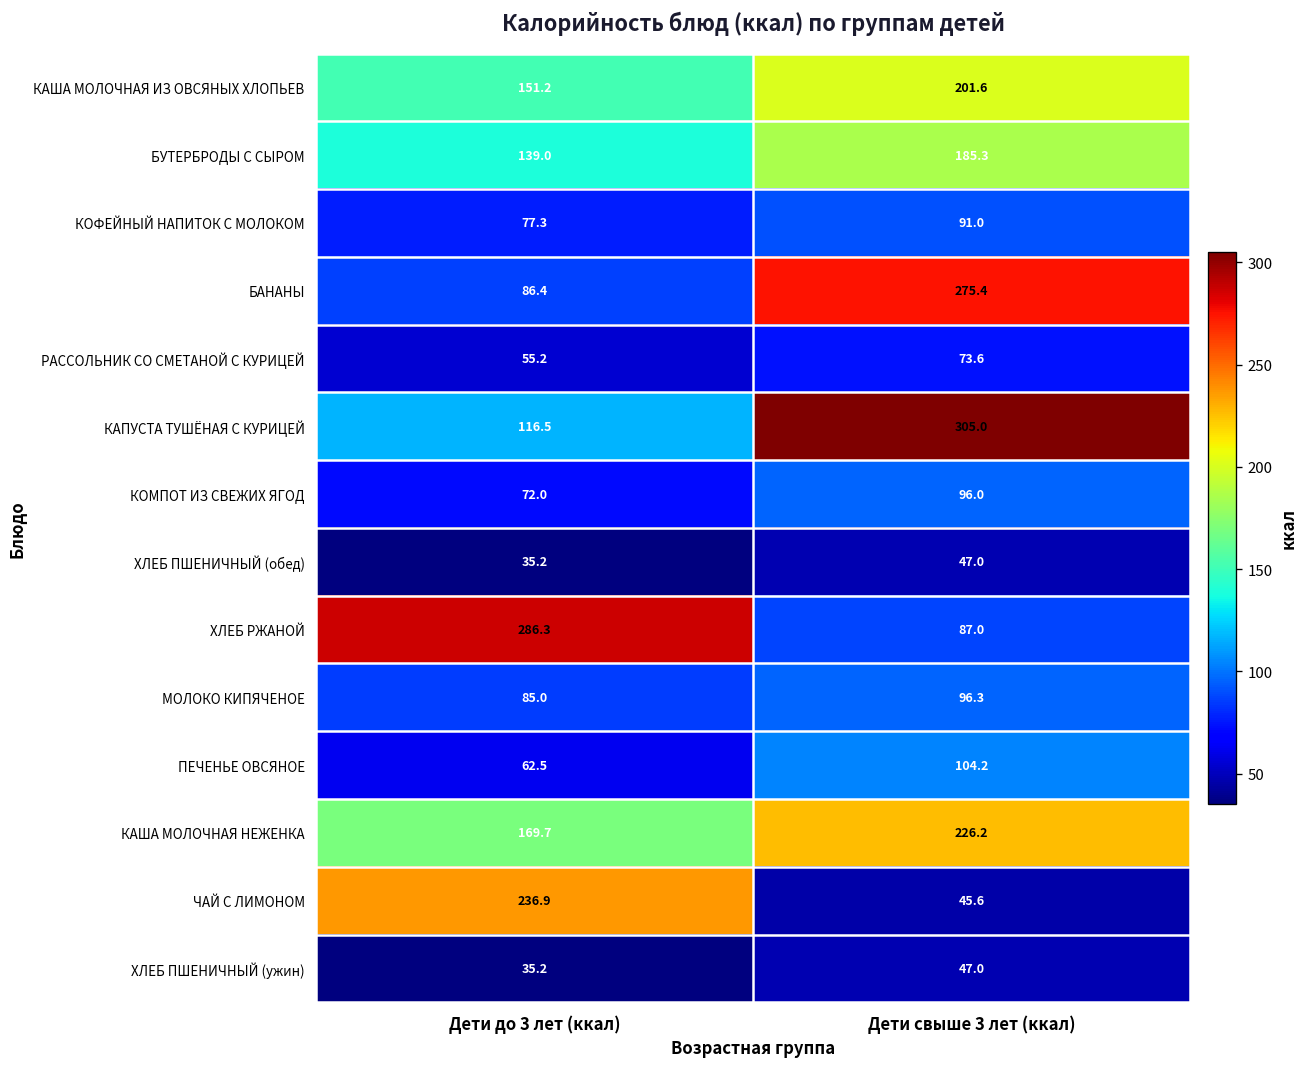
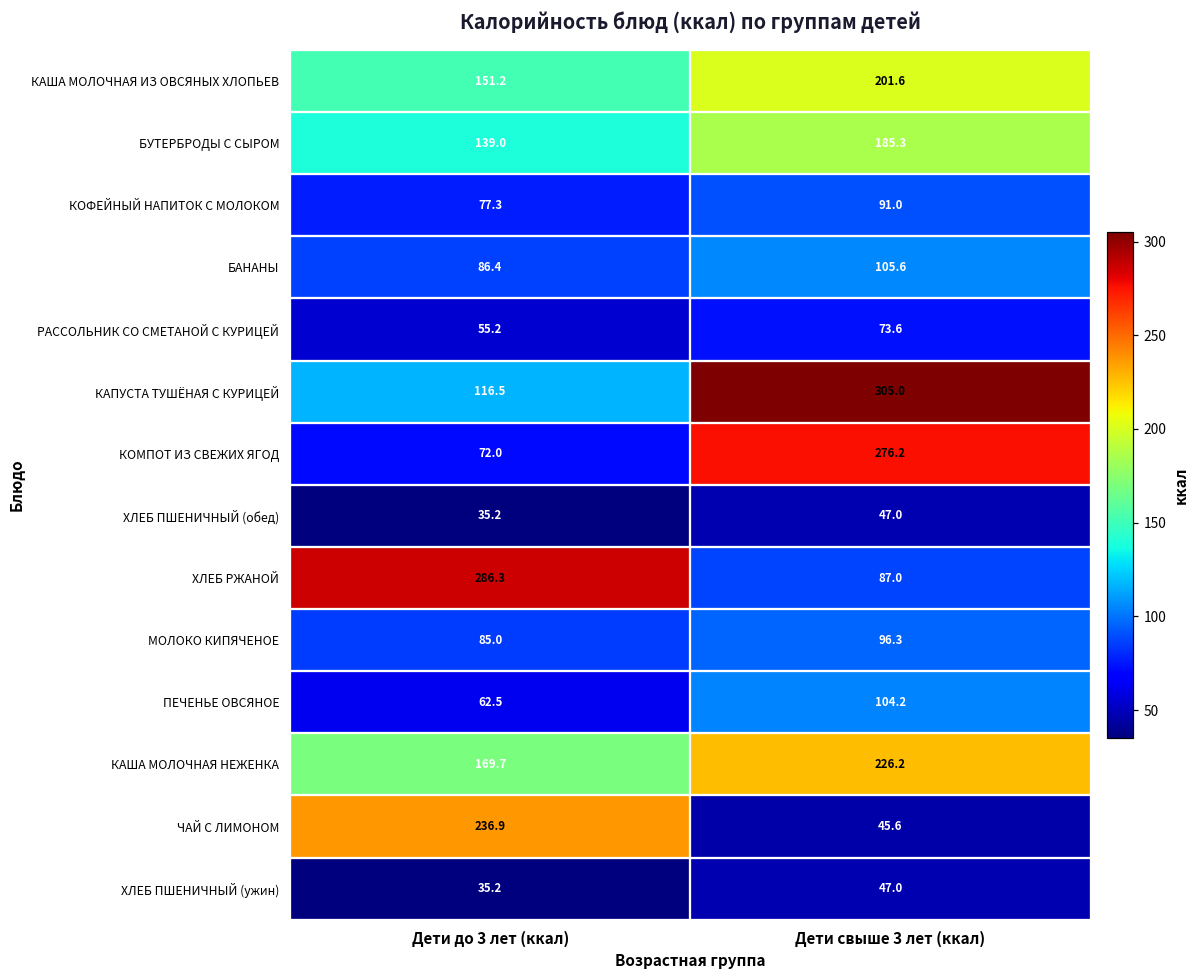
  {
    "КАША МОЛОЧНАЯ ИЗ ОВСЯНЫХ ХЛОПЬЕВ": {
      "Дети до 3 лет (ккал)": 151.2,
      "Дети свыше 3 лет (ккал)": 201.6
    },
    "БУТЕРБРОДЫ С СЫРОМ": {
      "Дети до 3 лет (ккал)": 139.0,
      "Дети свыше 3 лет (ккал)": 185.3
    },
    "КОФЕЙНЫЙ НАПИТОК С МОЛОКОМ": {
      "Дети до 3 лет (ккал)": 77.3,
      "Дети свыше 3 лет (ккал)": 91.0
    },
    "БАНАНЫ": {
      "Дети до 3 лет (ккал)": 86.4,
-     "Дети свыше 3 лет (ккал)": 275.4
+     "Дети свыше 3 лет (ккал)": 105.6
    },
    "РАССОЛЬНИК СО СМЕТАНОЙ С КУРИЦЕЙ": {
      "Дети до 3 лет (ккал)": 55.2,
      "Дети свыше 3 лет (ккал)": 73.6
    },
    "КАПУСТА ТУШЁНАЯ С КУРИЦЕЙ": {
      "Дети до 3 лет (ккал)": 116.5,
      "Дети свыше 3 лет (ккал)": 305.0
    },
    "КОМПОТ ИЗ СВЕЖИХ ЯГОД": {
      "Дети до 3 лет (ккал)": 72.0,
-     "Дети свыше 3 лет (ккал)": 96.0
+     "Дети свыше 3 лет (ккал)": 276.2
    },
    "ХЛЕБ ПШЕНИЧНЫЙ (обед)": {
      "Дети до 3 лет (ккал)": 35.2,
      "Дети свыше 3 лет (ккал)": 47.0
    },
    "ХЛЕБ РЖАНОЙ": {
      "Дети до 3 лет (ккал)": 286.3,
      "Дети свыше 3 лет (ккал)": 87.0
    },
    "МОЛОКО КИПЯЧЕНОЕ": {
      "Дети до 3 лет (ккал)": 85.0,
      "Дети свыше 3 лет (ккал)": 96.3
    },
    "ПЕЧЕНЬЕ ОВСЯНОЕ": {
      "Дети до 3 лет (ккал)": 62.5,
      "Дети свыше 3 лет (ккал)": 104.2
    },
    "КАША МОЛОЧНАЯ НЕЖЕНКА": {
      "Дети до 3 лет (ккал)": 169.7,
      "Дети свыше 3 лет (ккал)": 226.2
    },
    "ЧАЙ С ЛИМОНОМ": {
      "Дети до 3 лет (ккал)": 236.9,
      "Дети свыше 3 лет (ккал)": 45.6
    },
    "ХЛЕБ ПШЕНИЧНЫЙ (ужин)": {
      "Дети до 3 лет (ккал)": 35.2,
      "Дети свыше 3 лет (ккал)": 47.0
    }
  }
